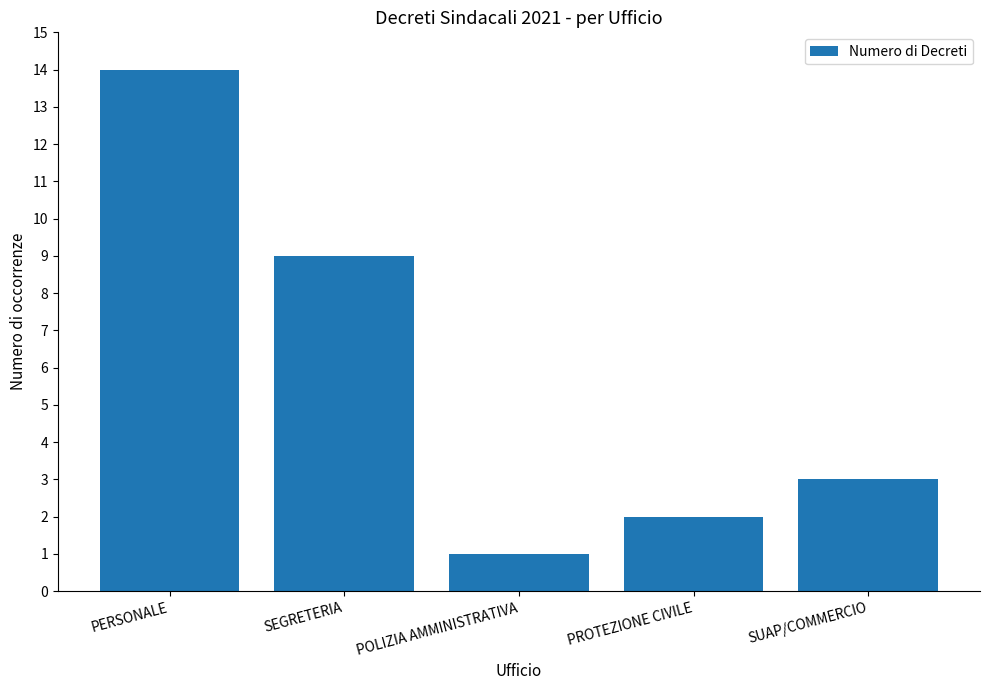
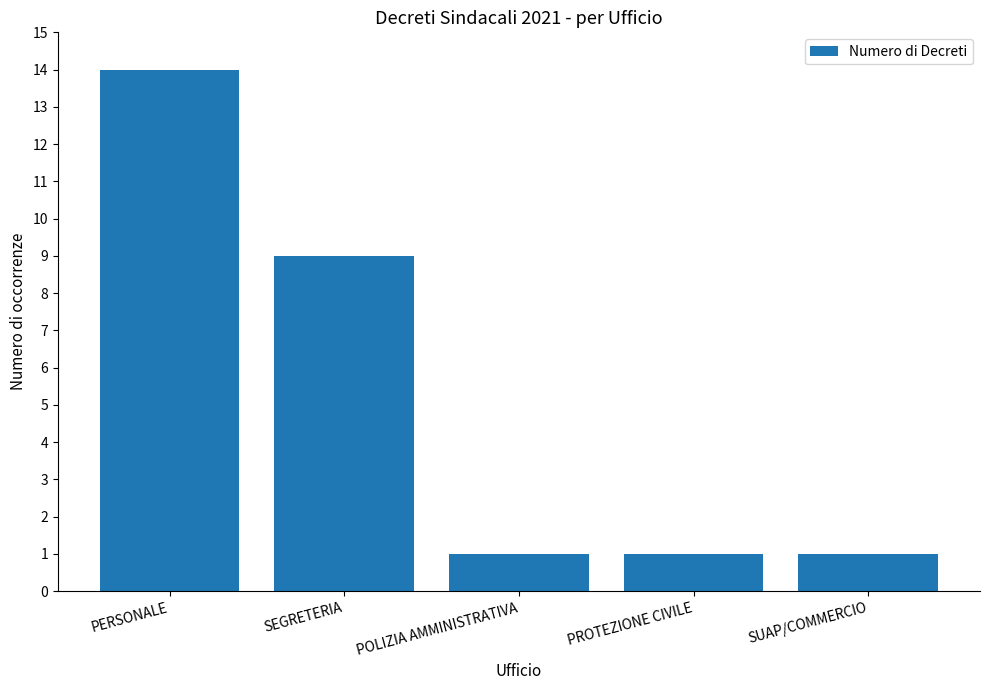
  {
    "PERSONALE": 14,
    "SEGRETERIA": 9,
    "POLIZIA AMMINISTRATIVA": 1,
-   "PROTEZIONE CIVILE": 2,
-   "SUAP/COMMERCIO": 3
+   "PROTEZIONE CIVILE": 1,
+   "SUAP/COMMERCIO": 1
  }
